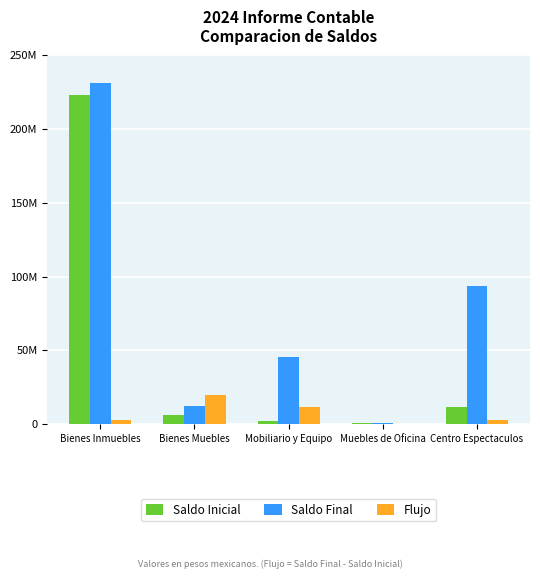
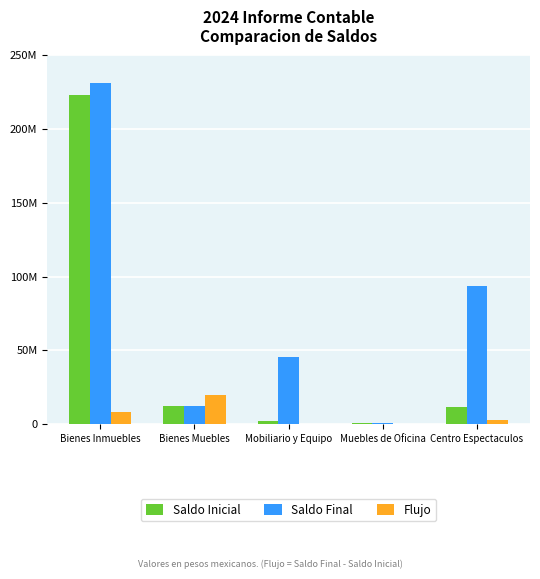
  {
    "Saldo Inicial": {
      "Bienes Inmuebles": 223000000,
-     "Bienes Muebles": 6000000,
+     "Bienes Muebles": 12000000,
      "Mobiliario y Equipo": 2000000,
      "Centro Espectaculos": 11000000
    },
    "Saldo Final": {
      "Bienes Inmuebles": 232000000,
      "Bienes Muebles": 12000000,
      "Mobiliario y Equipo": 46000000,
      "Centro Espectaculos": 94000000
    },
    "Flujo": {
-     "Bienes Inmuebles": 3000000,
+     "Bienes Inmuebles": 8000000,
      "Bienes Muebles": 19000000,
-     "Mobiliario y Equipo": 12000000,
+     "Mobiliario y Equipo": 0,
      "Centro Espectaculos": 3000000
    }
  }
